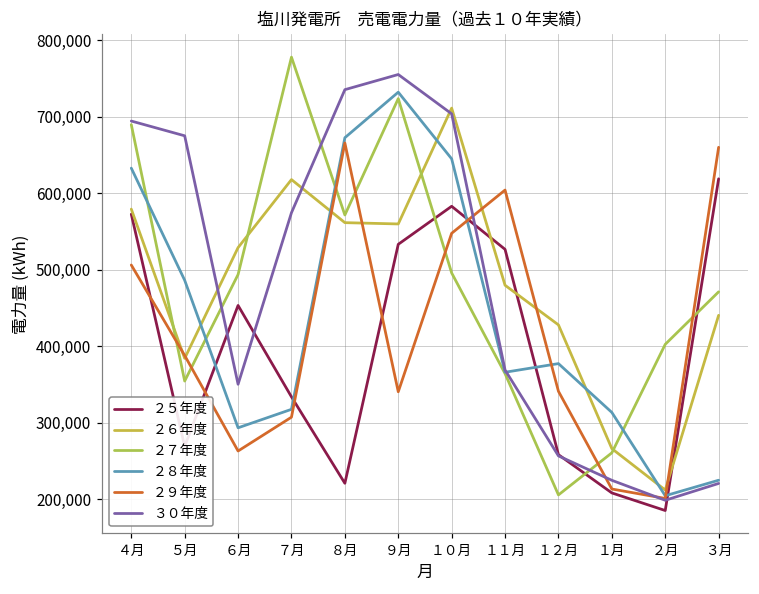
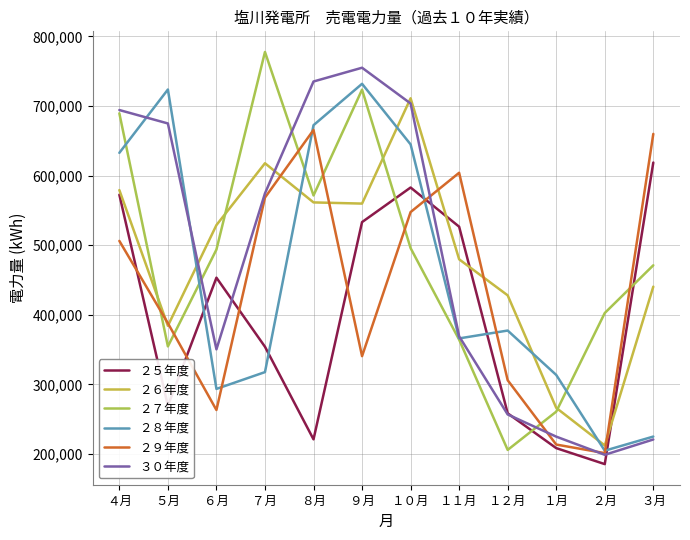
  {
    "２５年度": {
      "４月": "570,000",
      "６月": "450,000",
-     "７月": "330,000",
+     "７月": "350,000",
      "８月": "220,000",
      "９月": "530,000",
      "１０月": "580,000",
      "１１月": "530,000",
      "１月": "210,000",
      "２月": "190,000",
      "３月": "620,000"
    },
    "２８年度": {
      "４月": "630,000",
-     "５月": "490,000",
+     "５月": "720,000",
      "６月": "290,000",
      "７月": "320,000",
      "８月": "670,000",
      "９月": "730,000",
      "１０月": "640,000",
      "１２月": "380,000",
      "１月": "310,000",
      "３月": "220,000"
    },
    "２９年度": {
      "４月": "510,000",
      "５月": "390,000",
      "６月": "260,000",
-     "７月": "310,000",
+     "７月": "570,000",
      "８月": "670,000",
      "９月": "340,000",
      "１０月": "550,000",
      "１１月": "600,000",
-     "１２月": "340,000",
+     "１２月": "310,000",
      "１月": "210,000",
      "３月": "660,000"
    },
    "３０年度": {
      "４月": "690,000",
      "５月": "680,000",
      "６月": "350,000",
      "７月": "570,000",
      "８月": "740,000",
      "９月": "760,000",
      "１０月": "700,000",
      "１月": "220,000",
      "３月": "220,000"
    }
  }
